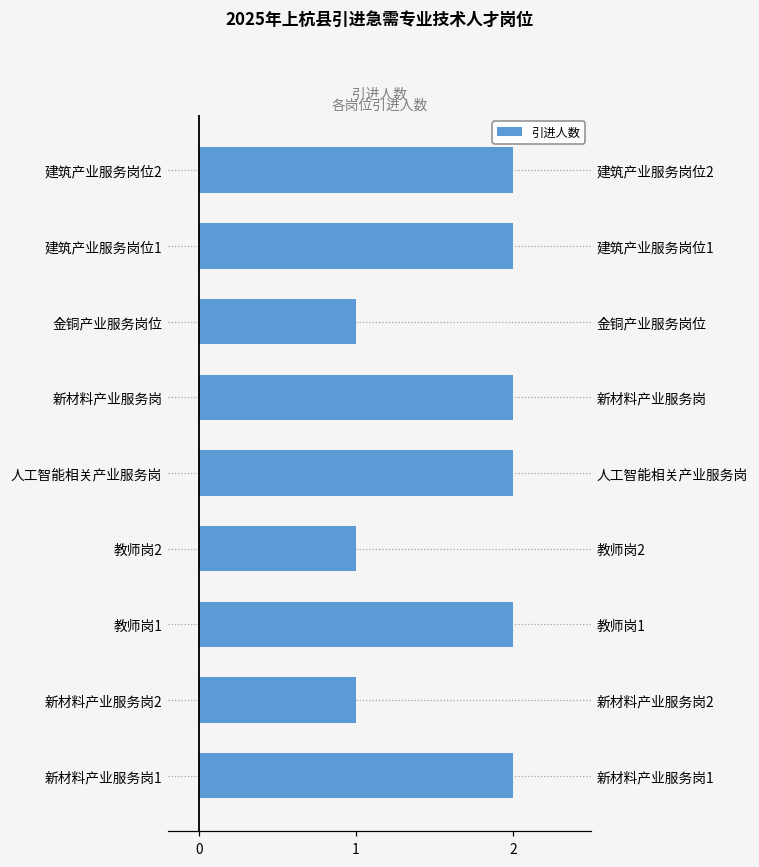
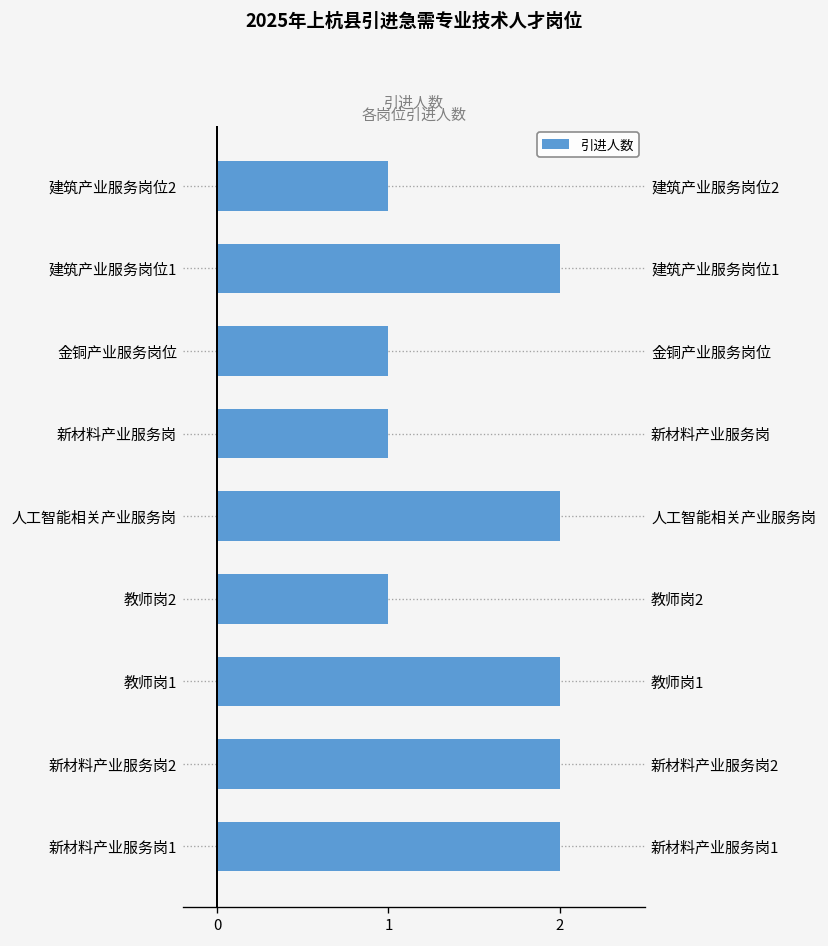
  {
-   "建筑产业服务岗位2": 2,
+   "建筑产业服务岗位2": 1,
    "建筑产业服务岗位1": 2,
    "金铜产业服务岗位": 1,
-   "新材料产业服务岗": 2,
+   "新材料产业服务岗": 1,
    "人工智能相关产业服务岗": 2,
    "教师岗2": 1,
    "教师岗1": 2,
-   "新材料产业服务岗2": 1,
+   "新材料产业服务岗2": 2,
    "新材料产业服务岗1": 2
  }
